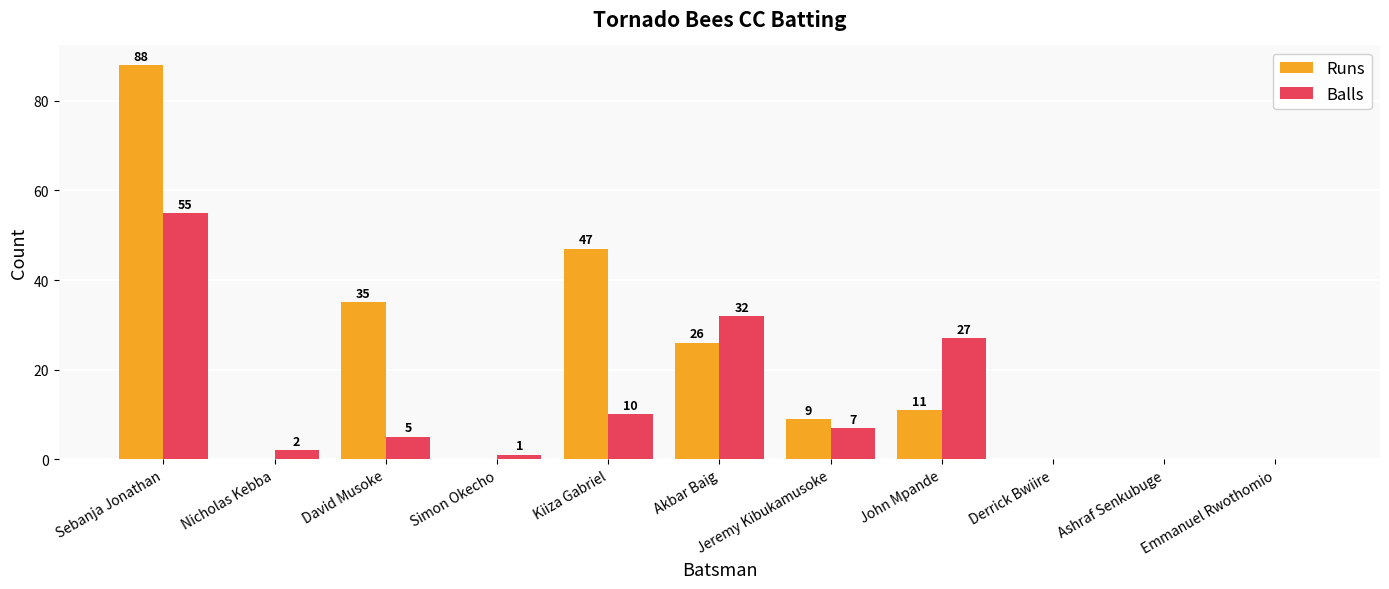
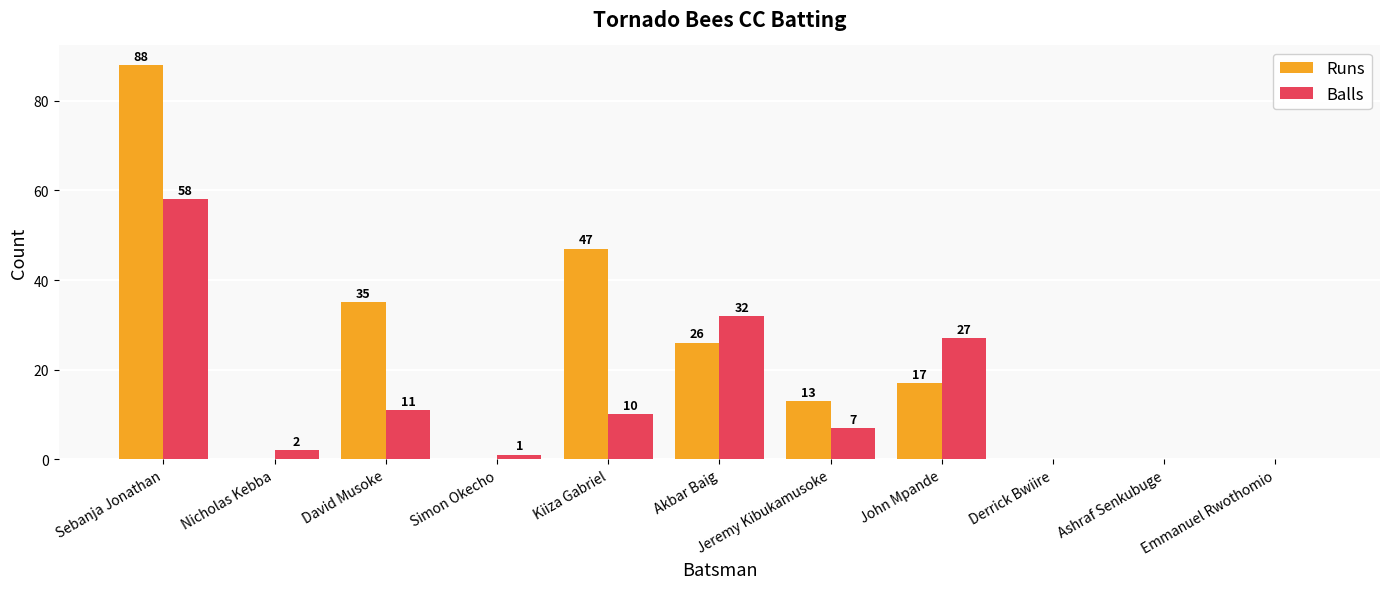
  {
    "Runs": {
      "Sebanja Jonathan": 88,
      "David Musoke": 35,
      "Kiiza Gabriel": 47,
      "Akbar Baig": 26,
-     "Jeremy Kibukamusoke": 9,
-     "John Mpande": 11
+     "Jeremy Kibukamusoke": 13,
+     "John Mpande": 17
    },
    "Balls": {
-     "Sebanja Jonathan": 55,
+     "Sebanja Jonathan": 58,
      "Nicholas Kebba": 2,
-     "David Musoke": 5,
+     "David Musoke": 11,
      "Simon Okecho": 1,
      "Kiiza Gabriel": 10,
      "Akbar Baig": 32,
      "Jeremy Kibukamusoke": 7,
      "John Mpande": 27
    }
  }
